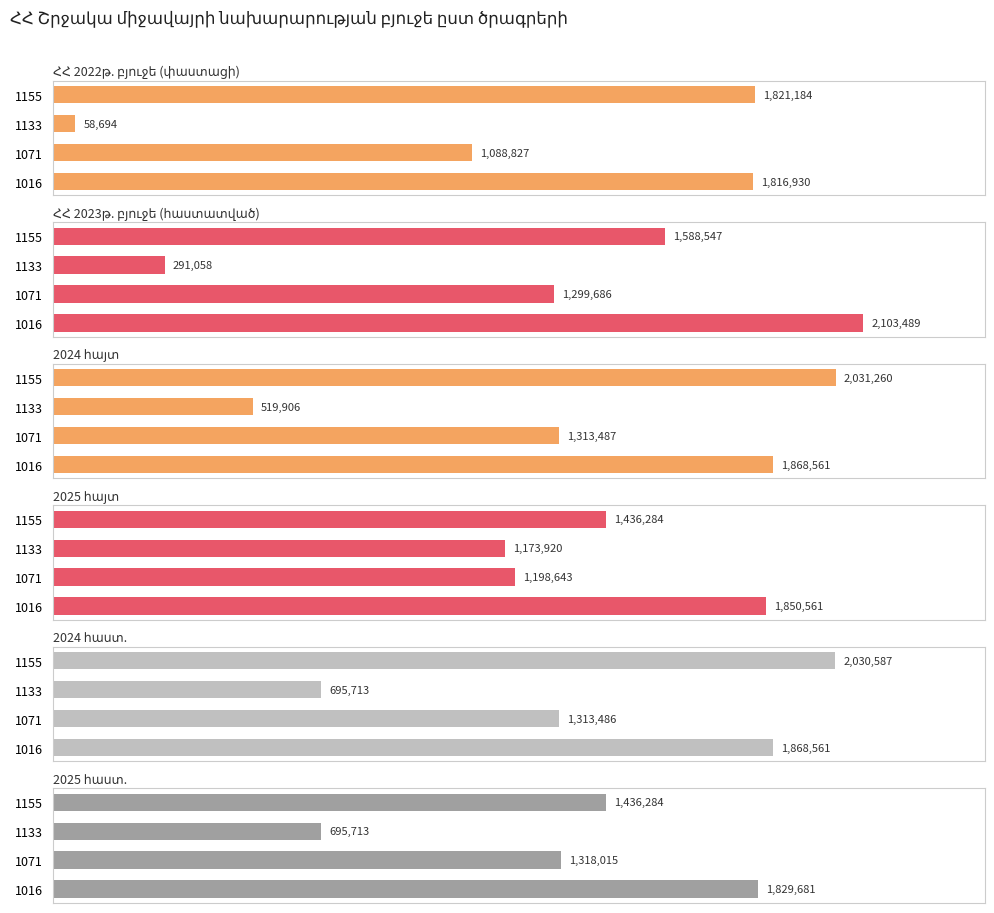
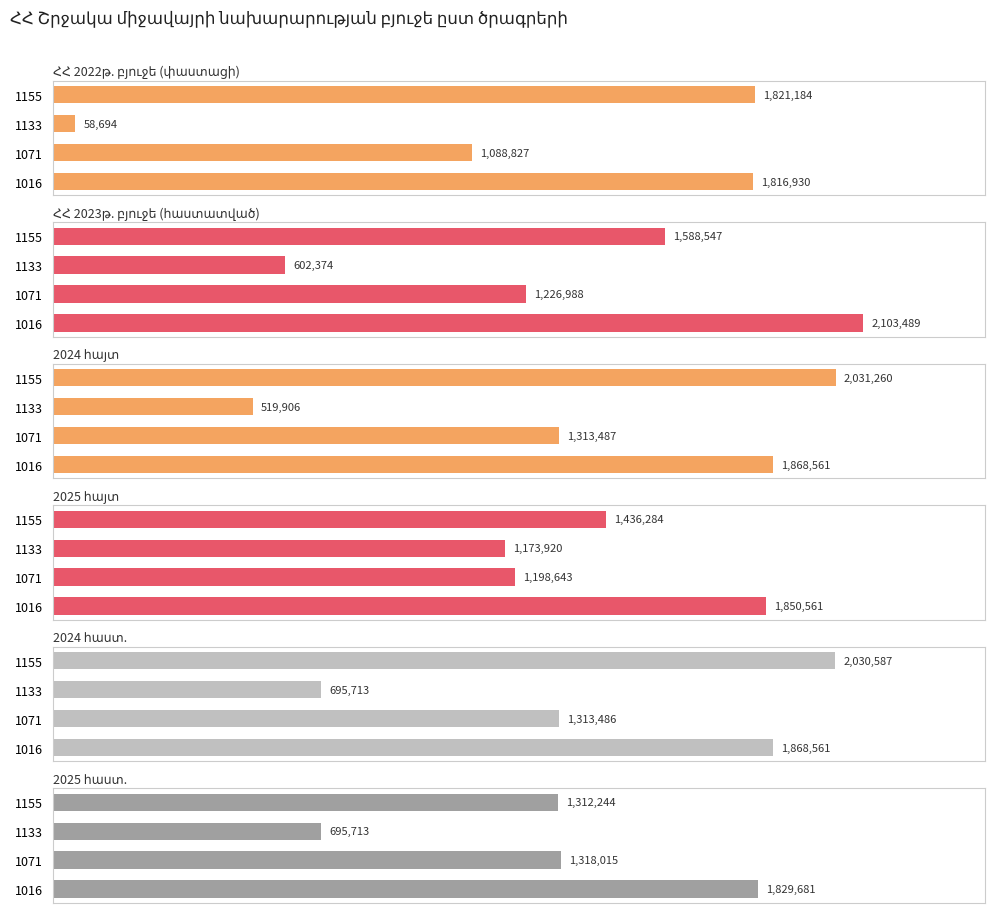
  {
    "ՀՀ 2022թ. բյուջե (փաստացի)": {
      "1155": "1,821,184",
      "1133": "58,694",
      "1071": "1,088,827",
      "1016": "1,816,930"
    },
    "ՀՀ 2023թ. բյուջե (հաստատված)": {
      "1155": "1,588,547",
-     "1133": "291,058",
-     "1071": "1,299,686",
+     "1133": "602,374",
+     "1071": "1,226,988",
      "1016": "2,103,489"
    },
    "2024 հայտ": {
      "1155": "2,031,260",
      "1133": "519,906",
      "1071": "1,313,487",
      "1016": "1,868,561"
    },
    "2025 հայտ": {
      "1155": "1,436,284",
      "1133": "1,173,920",
      "1071": "1,198,643",
      "1016": "1,850,561"
    },
    "2024 հաստ.": {
      "1155": "2,030,587",
      "1133": "695,713",
      "1071": "1,313,486",
      "1016": "1,868,561"
    },
    "2025 հաստ.": {
-     "1155": "1,436,284",
+     "1155": "1,312,244",
      "1133": "695,713",
      "1071": "1,318,015",
      "1016": "1,829,681"
    }
  }
